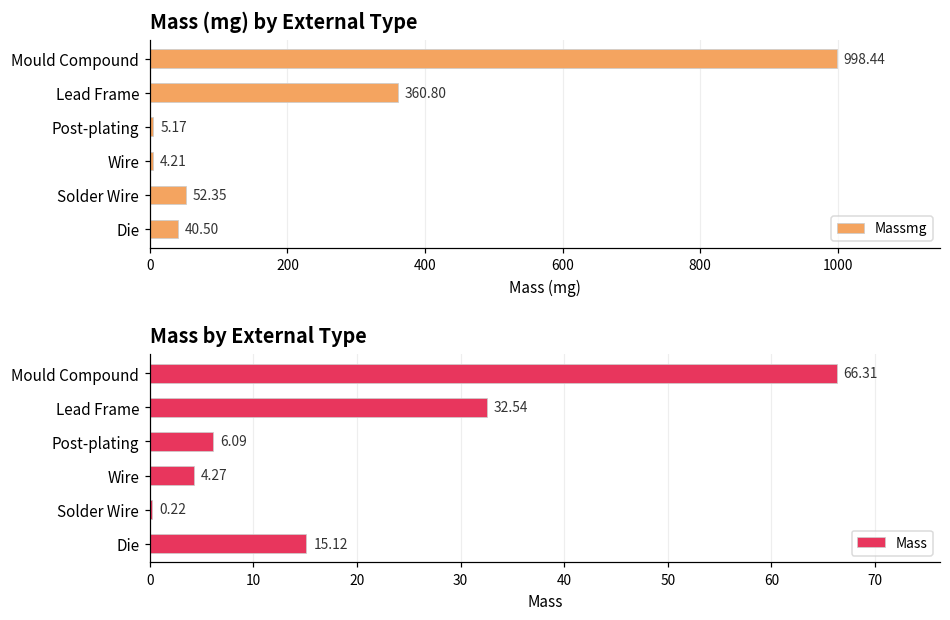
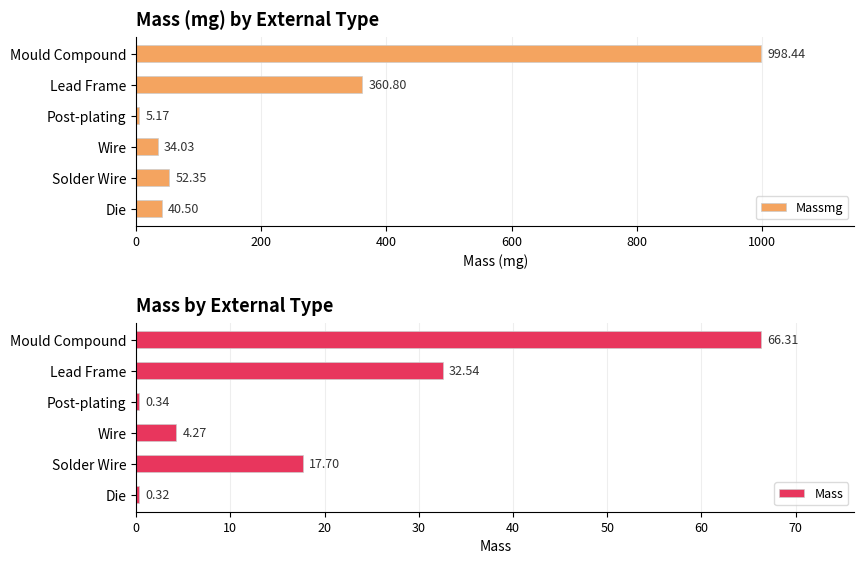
  {
    "Mass (mg) by External Type": {
      "Mould Compound": 998.44,
      "Lead Frame": 360.80,
      "Post-plating": 5.17,
-     "Wire": 4.21,
+     "Wire": 34.03,
      "Solder Wire": 52.35,
      "Die": 40.50
    },
    "Mass by External Type": {
      "Mould Compound": 66.31,
      "Lead Frame": 32.54,
-     "Post-plating": 6.09,
+     "Post-plating": 0.34,
      "Wire": 4.27,
-     "Solder Wire": 0.22,
-     "Die": 15.12
+     "Solder Wire": 17.70,
+     "Die": 0.32
    }
  }
